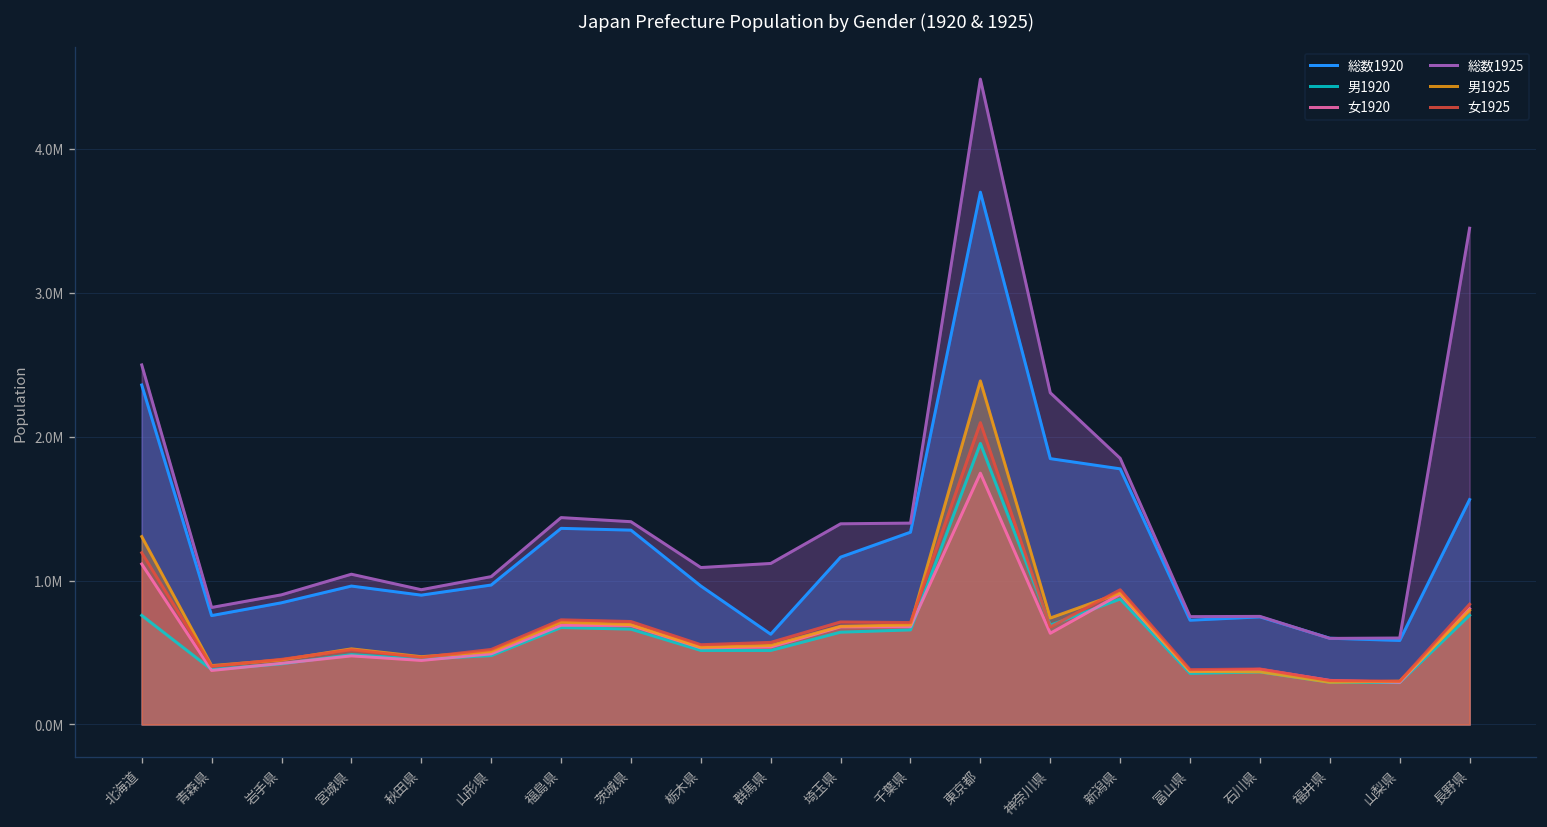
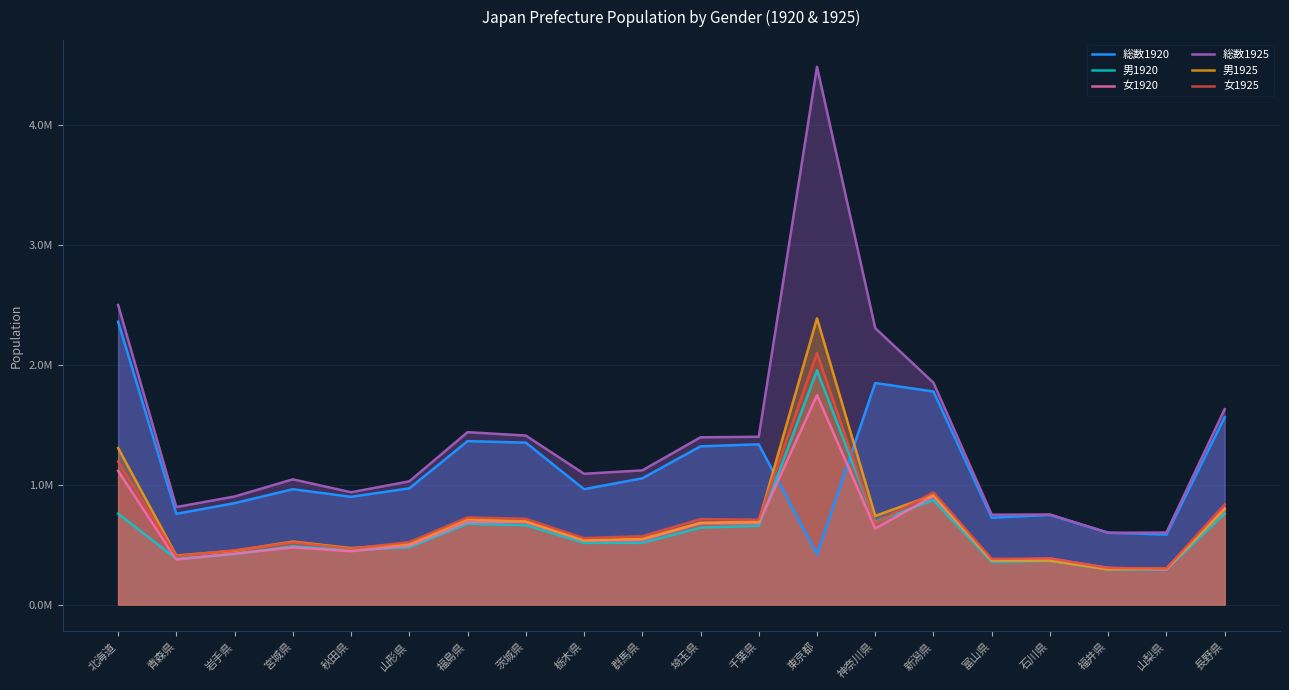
  {
    "総数1920": {
      "北海道": 2360000,
      "青森県": 760000,
      "岩手県": 850000,
      "宮城県": 960000,
      "秋田県": 900000,
      "山形県": 970000,
      "福島県": 1360000,
      "茨城県": 1350000,
      "栃木県": 960000,
-     "群馬県": 630000,
-     "埼玉県": 1160000,
+     "群馬県": 1050000,
+     "埼玉県": 1320000,
      "千葉県": 1340000,
-     "東京都": 3700000,
+     "東京都": 420000,
      "神奈川県": 1850000,
      "新潟県": 1780000,
      "富山県": 720000,
      "長野県": 1560000
    },
    "男1920": {
      "北海道": 760000,
      "茨城県": 660000,
      "群馬県": 510000,
      "埼玉県": 640000,
      "千葉県": 660000,
      "東京都": 1950000,
      "新潟県": 870000,
      "長野県": 760000
    },
    "女1920": {
      "北海道": 1110000,
      "東京都": 1750000,
      "神奈川県": 630000
    },
    "総数1925": {
      "北海道": 2500000,
      "青森県": 810000,
      "岩手県": 900000,
      "宮城県": 1040000,
      "秋田県": 940000,
      "山形県": 1030000,
      "福島県": 1440000,
      "茨城県": 1410000,
      "栃木県": 1090000,
      "群馬県": 1120000,
      "埼玉県": 1390000,
      "千葉県": 1400000,
      "東京都": 4490000,
      "神奈川県": 2310000,
      "新潟県": 1850000,
      "富山県": 750000,
-     "長野県": 3450000
+     "長野県": 1630000
    },
    "男1925": {
      "北海道": 1310000,
      "東京都": 2390000,
      "神奈川県": 740000
    },
    "女1925": {
      "北海道": 1190000,
      "埼玉県": 710000,
      "東京都": 2100000,
      "新潟県": 940000,
      "長野県": 840000
    }
  }
